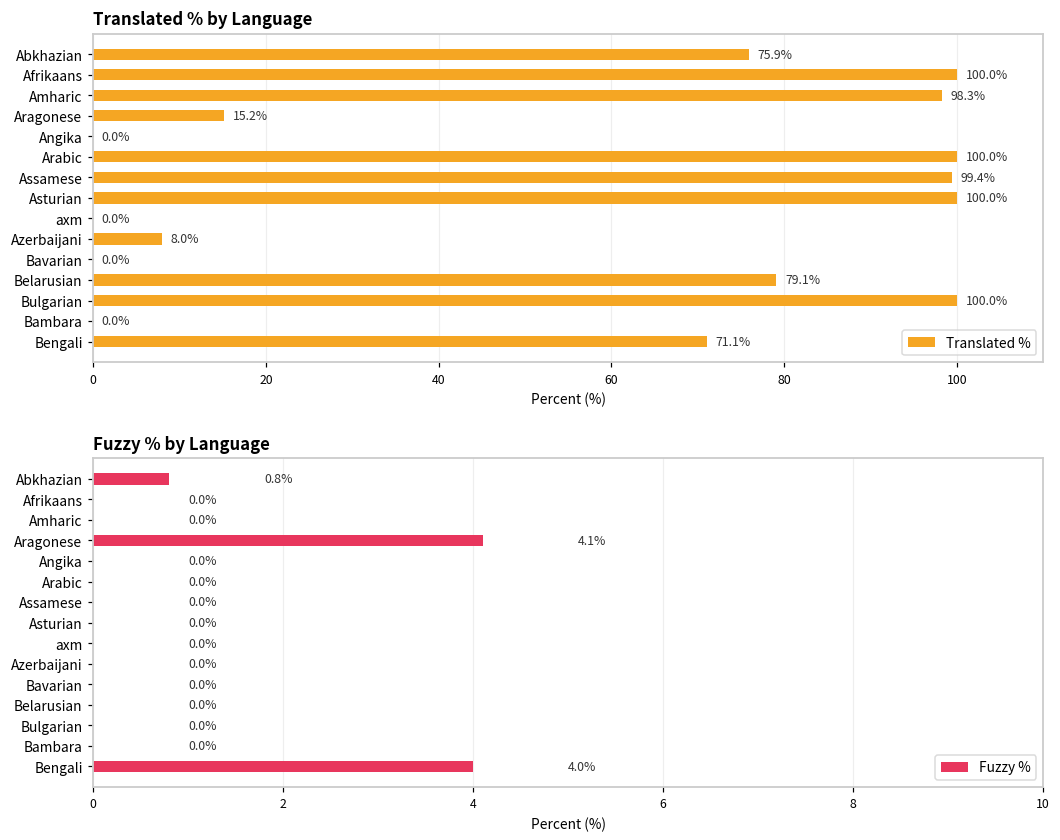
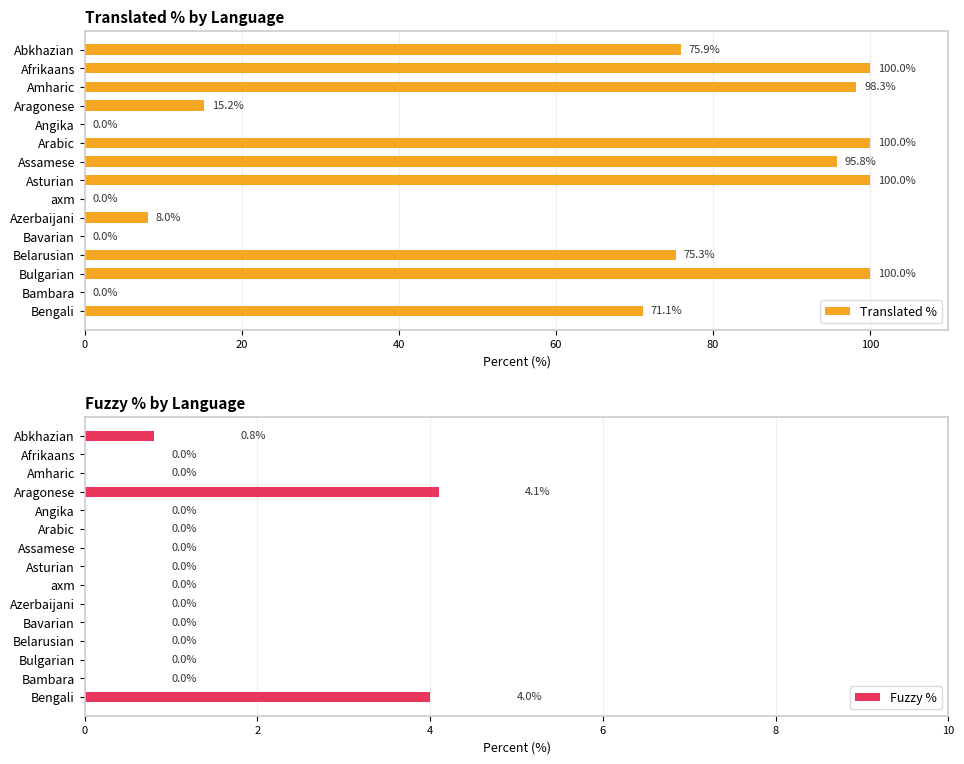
  {
    "Translated % by Language": {
      "Abkhazian": "75.9%",
      "Afrikaans": "100.0%",
      "Amharic": "98.3%",
      "Aragonese": "15.2%",
      "Angika": "0.0%",
      "Arabic": "100.0%",
-     "Assamese": "99.4%",
+     "Assamese": "95.8%",
      "Asturian": "100.0%",
      "axm": "0.0%",
      "Azerbaijani": "8.0%",
      "Bavarian": "0.0%",
-     "Belarusian": "79.1%",
+     "Belarusian": "75.3%",
      "Bulgarian": "100.0%",
      "Bambara": "0.0%",
      "Bengali": "71.1%"
    },
    "Fuzzy % by Language": {
      "Afrikaans": "0.0",
      "Amharic": "0.0",
      "Aragonese": "4.1",
      "Angika": "0.0",
      "Arabic": "0.0",
      "Assamese": "0.0",
      "Asturian": "0.0",
      "axm": "0.0",
      "Azerbaijani": "0.0",
      "Bavarian": "0.0",
      "Belarusian": "0.0",
      "Bulgarian": "0.0",
      "Bambara": "0.0",
      "Bengali": "4.0"
    }
  }
